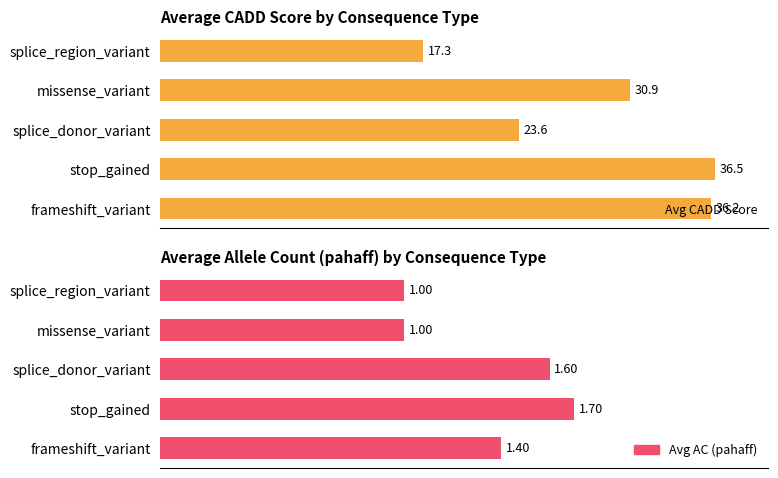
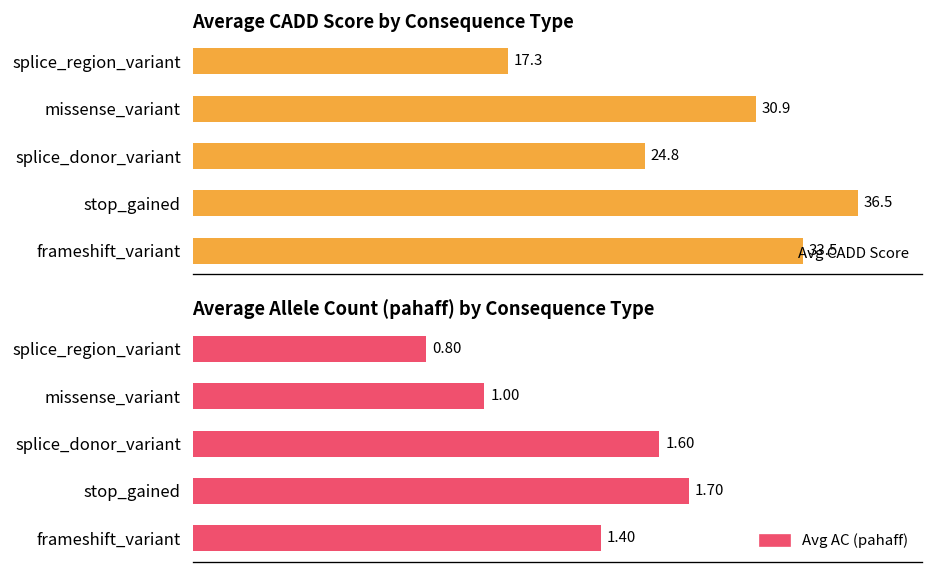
  {
    "Average CADD Score by Consequence Type": {
      "splice_region_variant": 17.3,
      "missense_variant": 30.9,
-     "splice_donor_variant": 23.6,
+     "splice_donor_variant": 24.8,
      "stop_gained": 36.5,
-     "frameshift_variant": 36.2
+     "frameshift_variant": 33.5
    },
    "Average Allele Count (pahaff) by Consequence Type": {
-     "splice_region_variant": 1.00,
+     "splice_region_variant": 0.80,
      "missense_variant": 1.00,
      "splice_donor_variant": 1.60,
      "stop_gained": 1.70,
      "frameshift_variant": 1.40
    }
  }
